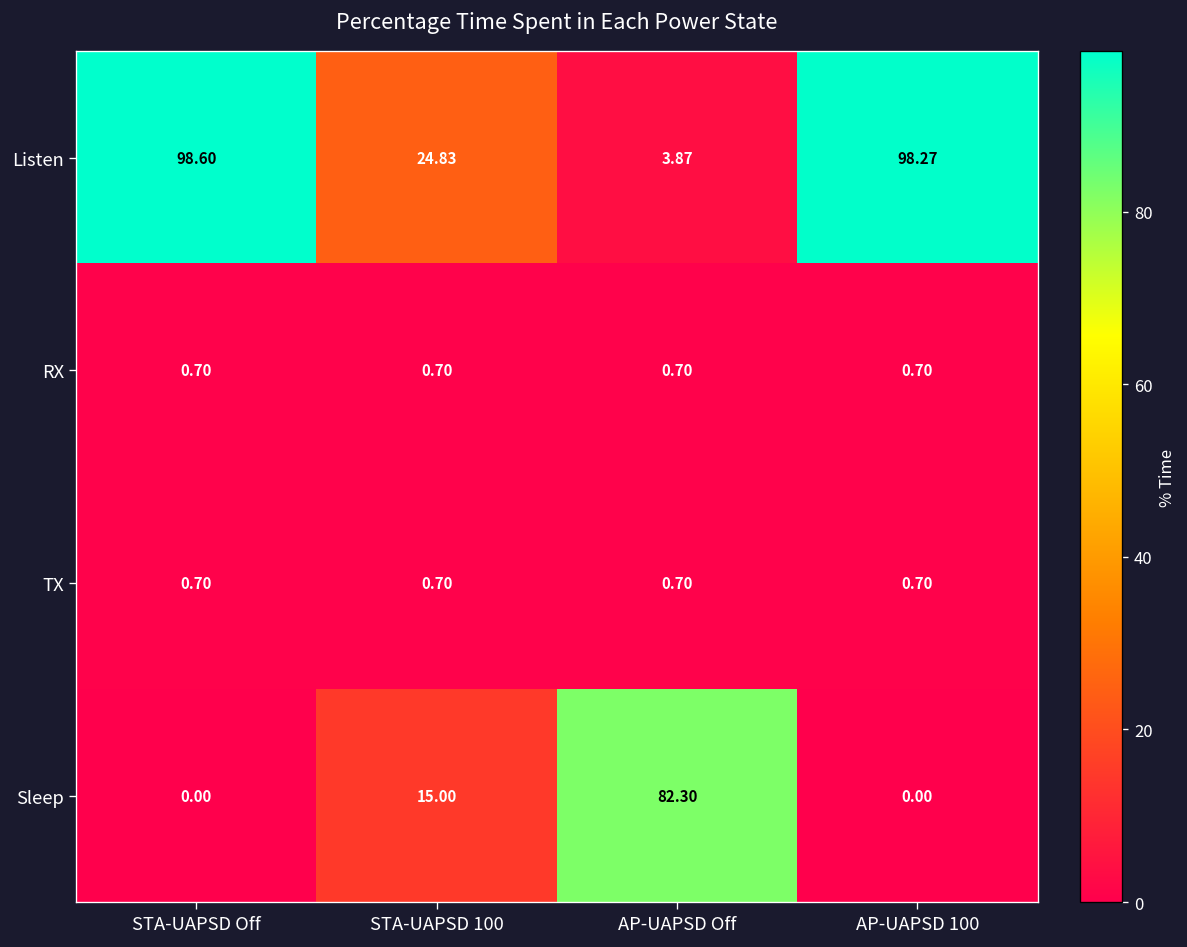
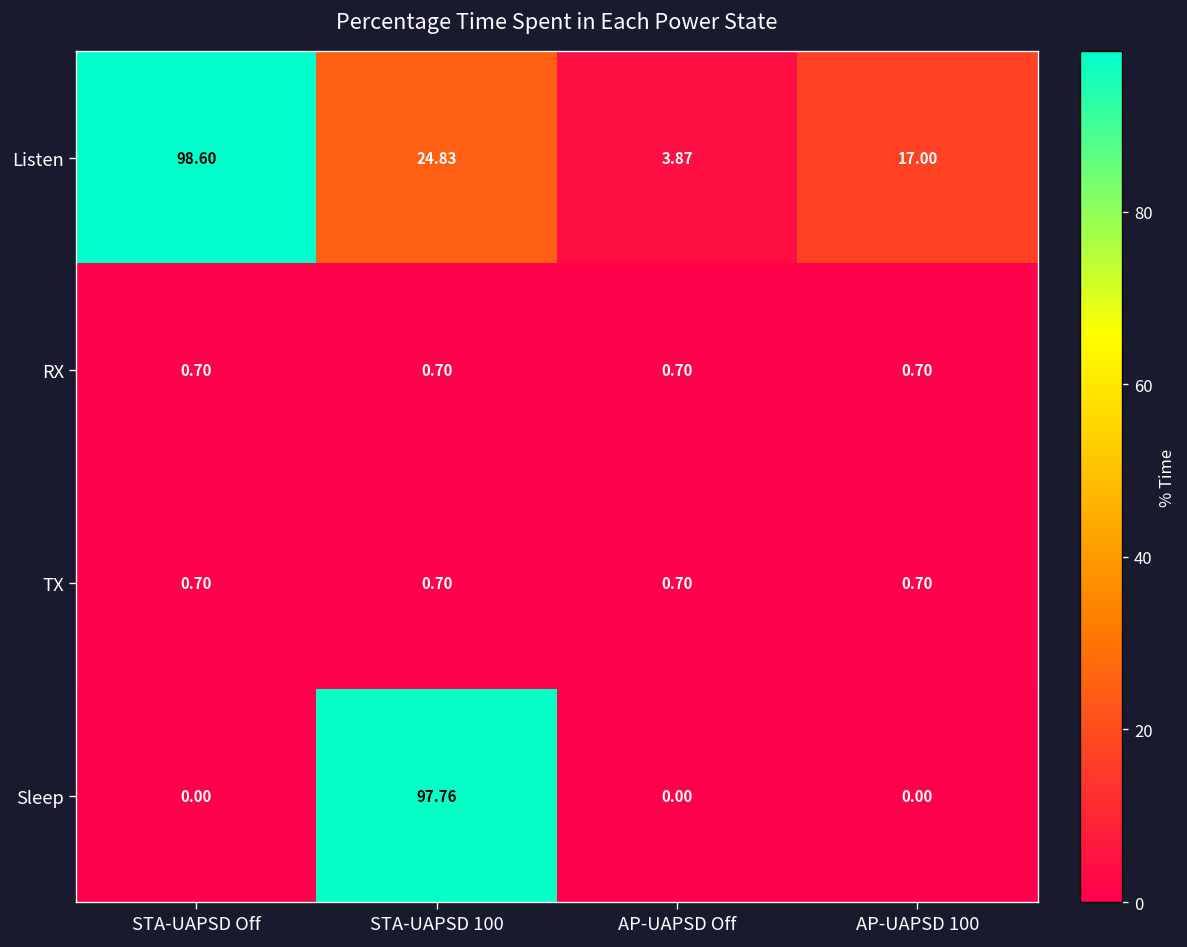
  {
    "Listen": {
      "STA-UAPSD Off": 98.60,
      "STA-UAPSD 100": 24.83,
      "AP-UAPSD Off": 3.87,
-     "AP-UAPSD 100": 98.27
+     "AP-UAPSD 100": 17.00
    },
    "RX": {
      "STA-UAPSD Off": 0.70,
      "STA-UAPSD 100": 0.70,
      "AP-UAPSD Off": 0.70,
      "AP-UAPSD 100": 0.70
    },
    "TX": {
      "STA-UAPSD Off": 0.70,
      "STA-UAPSD 100": 0.70,
      "AP-UAPSD Off": 0.70,
      "AP-UAPSD 100": 0.70
    },
    "Sleep": {
      "STA-UAPSD Off": 0.00,
-     "STA-UAPSD 100": 15.00,
-     "AP-UAPSD Off": 82.30,
+     "STA-UAPSD 100": 97.76,
+     "AP-UAPSD Off": 0.00,
      "AP-UAPSD 100": 0.00
    }
  }
